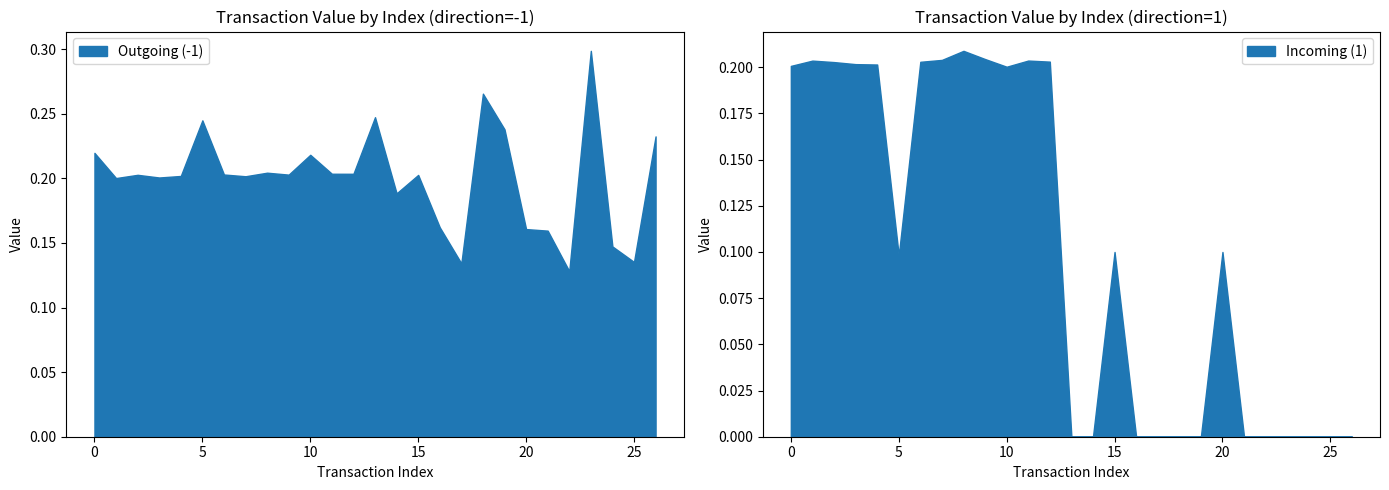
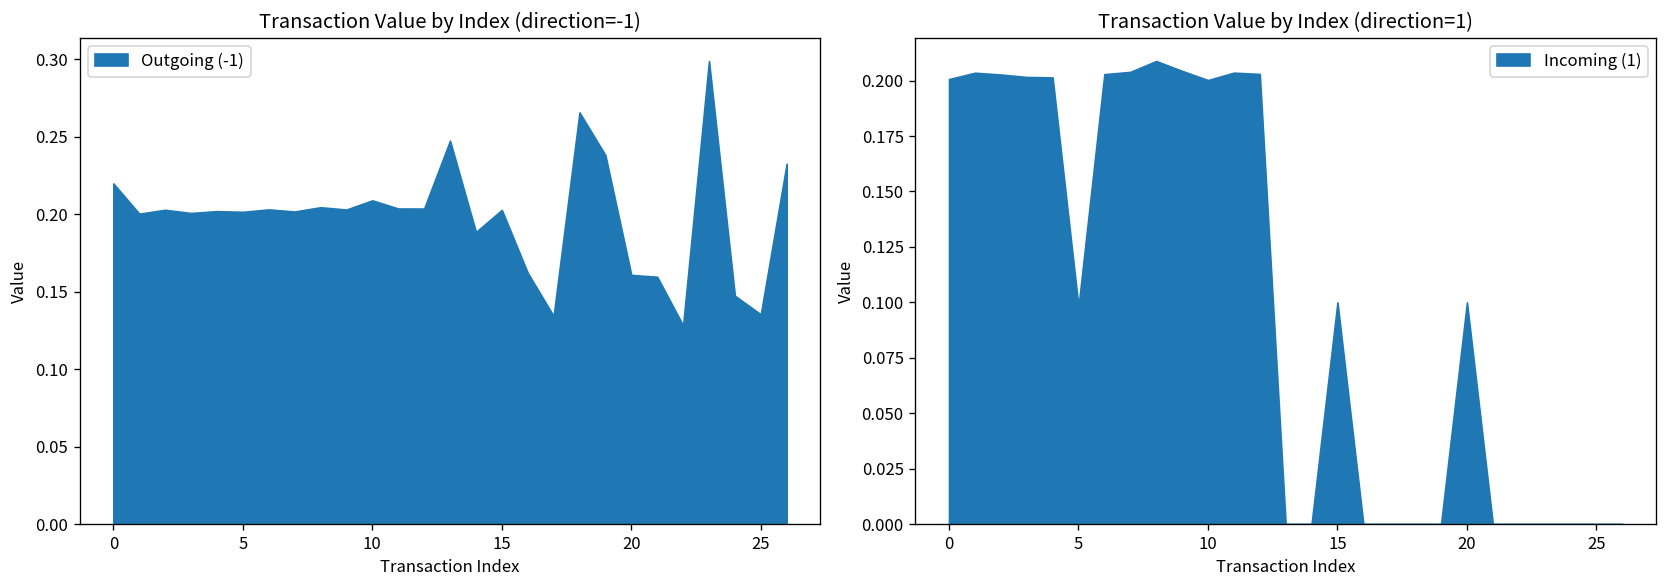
  {
    "Transaction Value by Index (direction=-1)": {
      "0": 0.220,
-     "5": 0.245,
-     "10": 0.218,
+     "5": 0.201,
+     "10": 0.209,
      "15": 0.203,
      "20": 0.161,
      "25": 0.135
    },
    "Transaction Value by Index (direction=1)": {
      "0": 0.201,
      "5": 0.098,
      "10": 0.200,
      "15": 0.100,
      "20": 0.100,
      "25": 0.000
    }
  }
